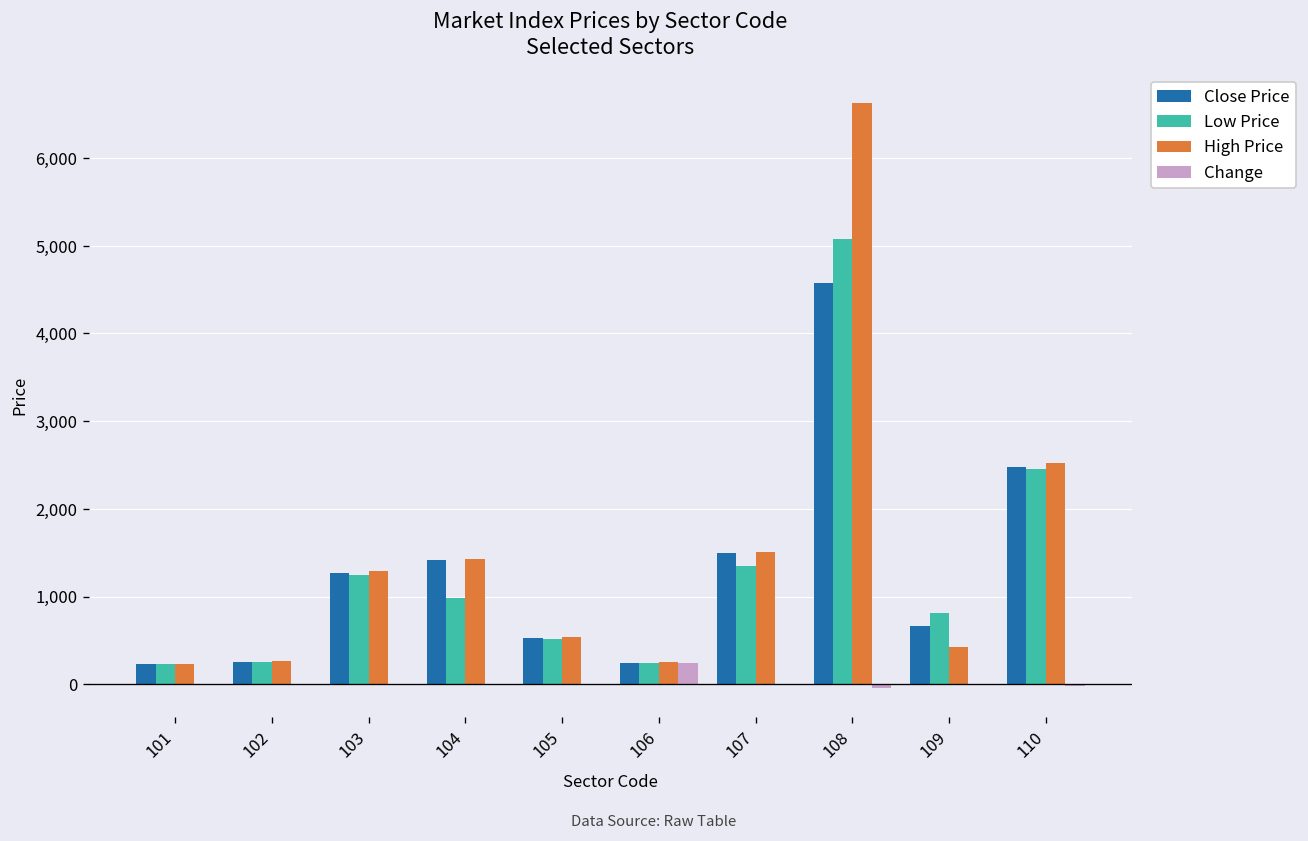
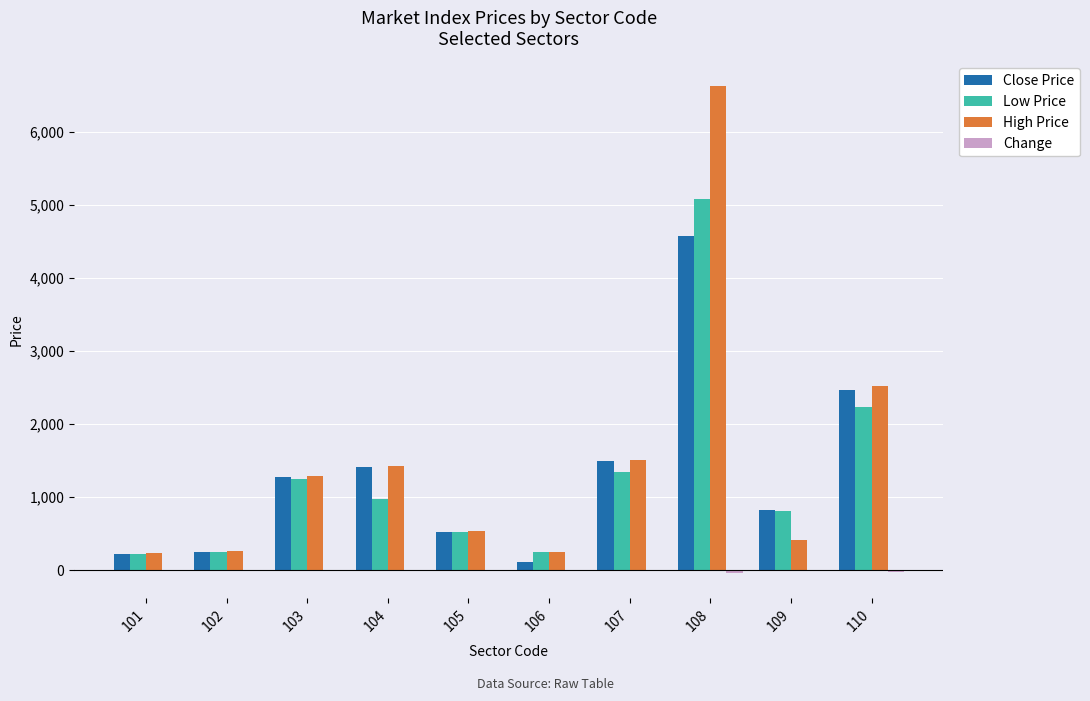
  {
    "Close Price": {
      "101": "200",
      "102": "300",
      "103": "1,300",
      "104": "1,400",
      "105": "500",
-     "106": "200",
+     "106": "100",
      "107": "1,500",
      "108": "4,600",
-     "109": "700",
+     "109": "800",
      "110": "2,500"
    },
    "Low Price": {
      "101": "200",
      "102": "300",
      "103": "1,300",
      "104": "1,000",
      "105": "500",
      "106": "200",
      "107": "1,400",
      "108": "5,100",
      "109": "800",
-     "110": "2,500"
+     "110": "2,200"
    },
    "High Price": {
      "101": "200",
      "102": "300",
      "103": "1,300",
      "104": "1,400",
      "105": "500",
      "106": "200",
      "107": "1,500",
      "108": "6,600",
      "109": "400",
      "110": "2,500"
    },
    "Change": {
-     "106": "200",
+     "106": "0",
      "108": "0"
    }
  }
